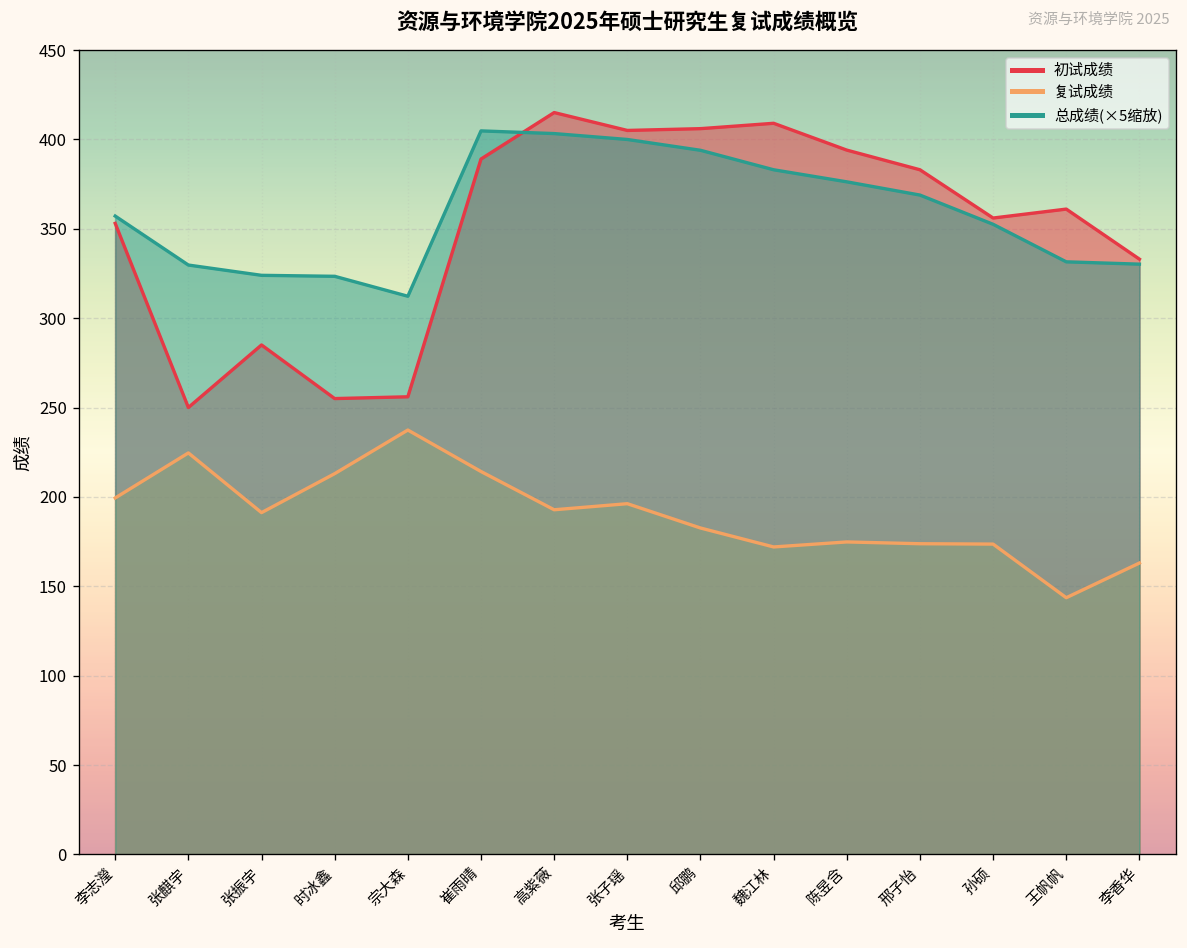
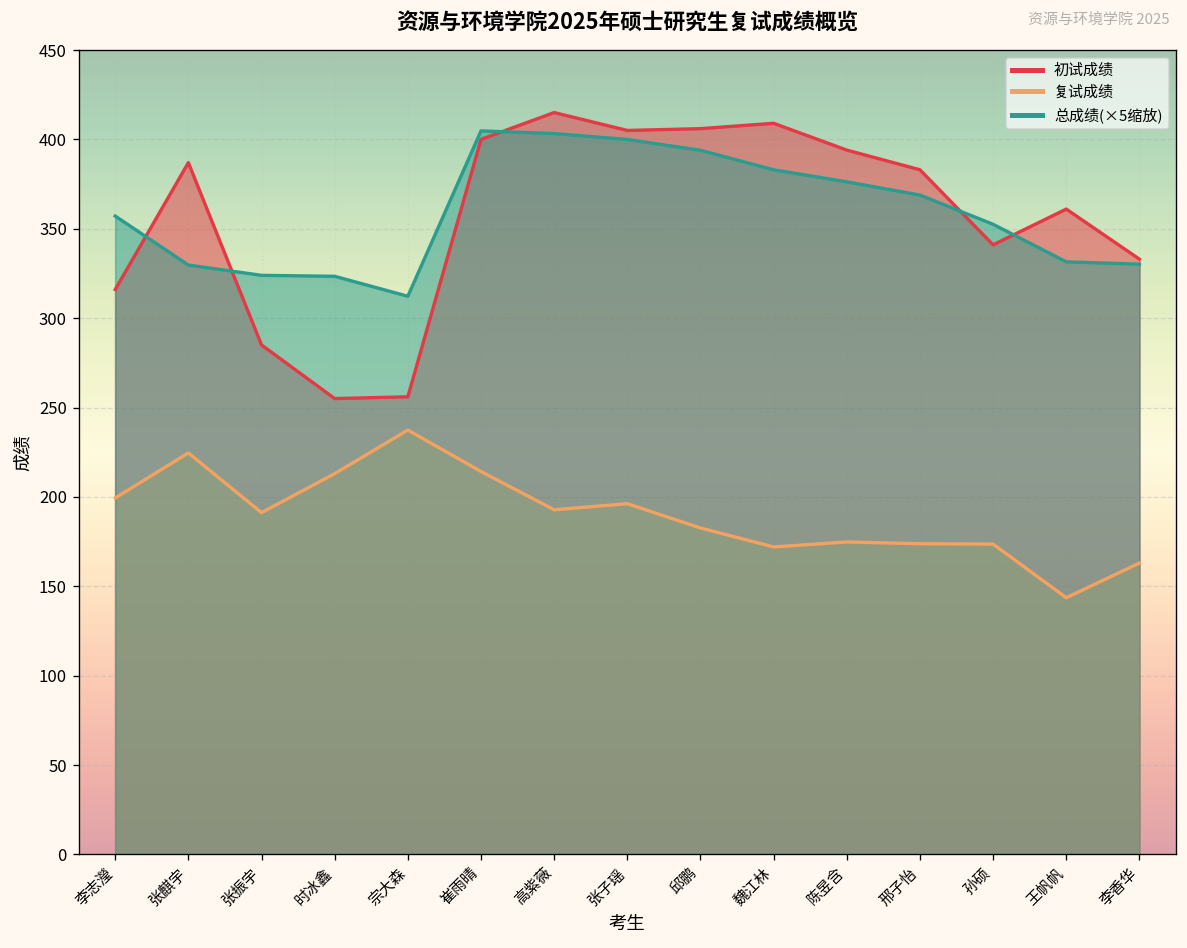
  {
    "初试成绩": {
-     "李志瀅": 353,
-     "张麒宇": 250,
+     "李志瀅": 316,
+     "张麒宇": 387,
      "张振宇": 285,
      "时冰鑫": 255,
      "宗大森": 256,
-     "崔雨晴": 389,
+     "崔雨晴": 400,
      "高紫薇": 415,
      "张子瑶": 405,
      "邱鹏": 406,
      "魏江林": 409,
      "陈昱含": 394,
      "邢子怡": 383,
-     "孙硕": 356,
+     "孙硕": 341,
      "王帆帆": 361,
      "李香华": 333
    },
    "复试成绩": {
      "李志瀅": 199,
      "张麒宇": 225,
      "张振宇": 191,
      "时冰鑫": 213,
      "宗大森": 237,
      "崔雨晴": 214,
      "高紫薇": 193,
      "张子瑶": 196,
      "邱鹏": 183,
      "魏江林": 172,
      "陈昱含": 175,
      "邢子怡": 174,
      "孙硕": 174,
      "王帆帆": 144,
      "李香华": 163
    },
    "总成绩(×5缩放)": {
      "李志瀅": 357,
      "张麒宇": 330,
      "张振宇": 324,
      "时冰鑫": 323,
      "宗大森": 312,
      "崔雨晴": 405,
      "高紫薇": 403,
      "张子瑶": 400,
      "邱鹏": 394,
      "魏江林": 383,
      "陈昱含": 376,
      "邢子怡": 369,
      "孙硕": 353,
      "王帆帆": 332,
      "李香华": 330
    }
  }
